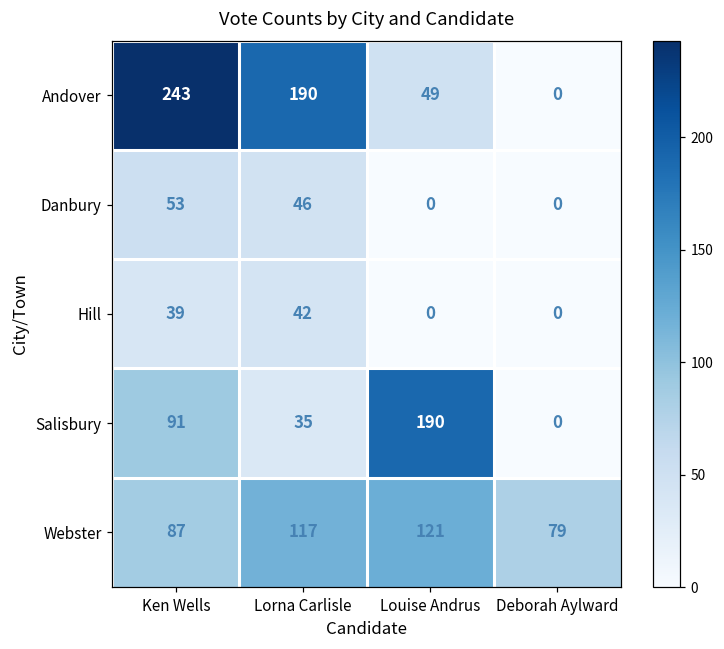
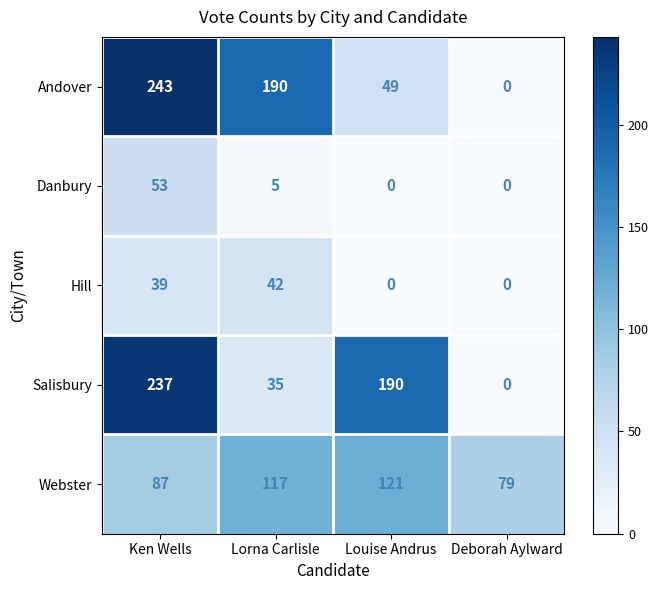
  {
    "Andover": {
      "Ken Wells": 243,
      "Lorna Carlisle": 190,
      "Louise Andrus": 49,
      "Deborah Aylward": 0
    },
    "Danbury": {
      "Ken Wells": 53,
-     "Lorna Carlisle": 46,
+     "Lorna Carlisle": 5,
      "Louise Andrus": 0,
      "Deborah Aylward": 0
    },
    "Hill": {
      "Ken Wells": 39,
      "Lorna Carlisle": 42,
      "Louise Andrus": 0,
      "Deborah Aylward": 0
    },
    "Salisbury": {
-     "Ken Wells": 91,
+     "Ken Wells": 237,
      "Lorna Carlisle": 35,
      "Louise Andrus": 190,
      "Deborah Aylward": 0
    },
    "Webster": {
      "Ken Wells": 87,
      "Deborah Aylward": 79
    }
  }
